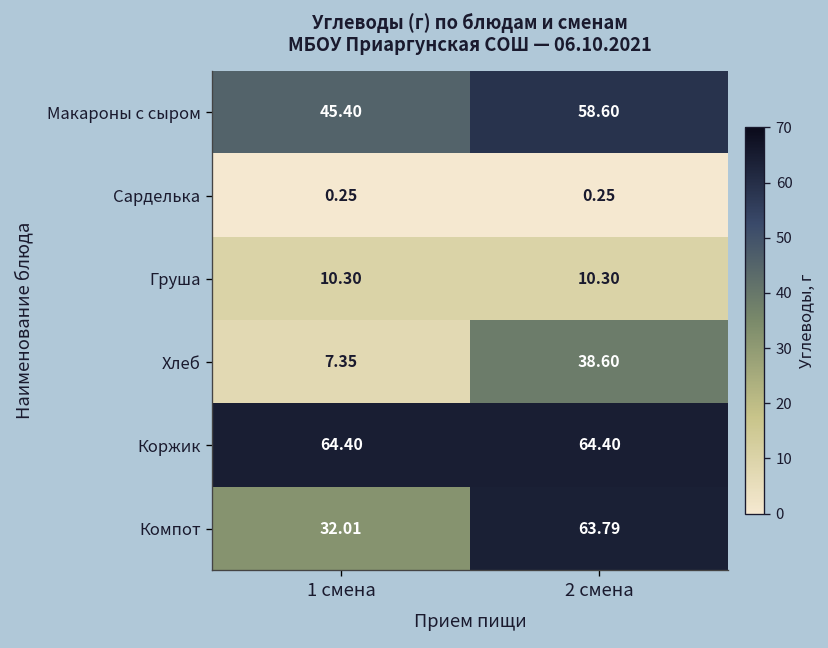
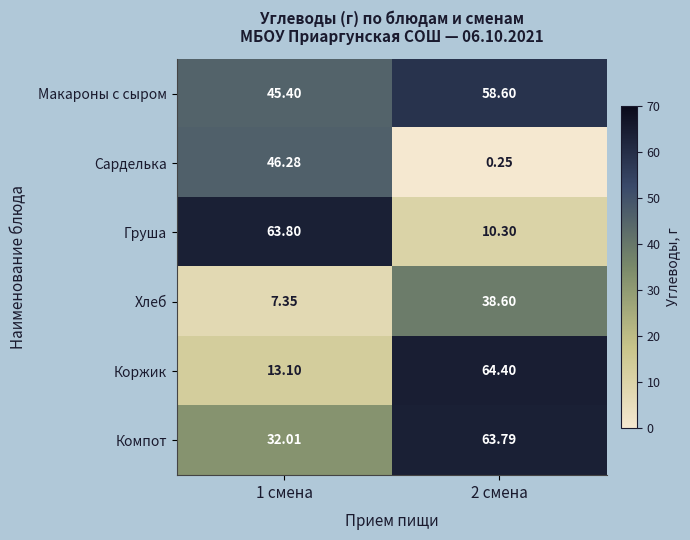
  {
    "Макароны с сыром": {
      "1 смена": 45.40,
      "2 смена": 58.60
    },
    "Сарделька": {
-     "1 смена": 0.25,
+     "1 смена": 46.28,
      "2 смена": 0.25
    },
    "Груша": {
-     "1 смена": 10.30,
+     "1 смена": 63.80,
      "2 смена": 10.30
    },
    "Хлеб": {
      "1 смена": 7.35,
      "2 смена": 38.60
    },
    "Коржик": {
-     "1 смена": 64.40,
+     "1 смена": 13.10,
      "2 смена": 64.40
    },
    "Компот": {
      "1 смена": 32.01,
      "2 смена": 63.79
    }
  }
